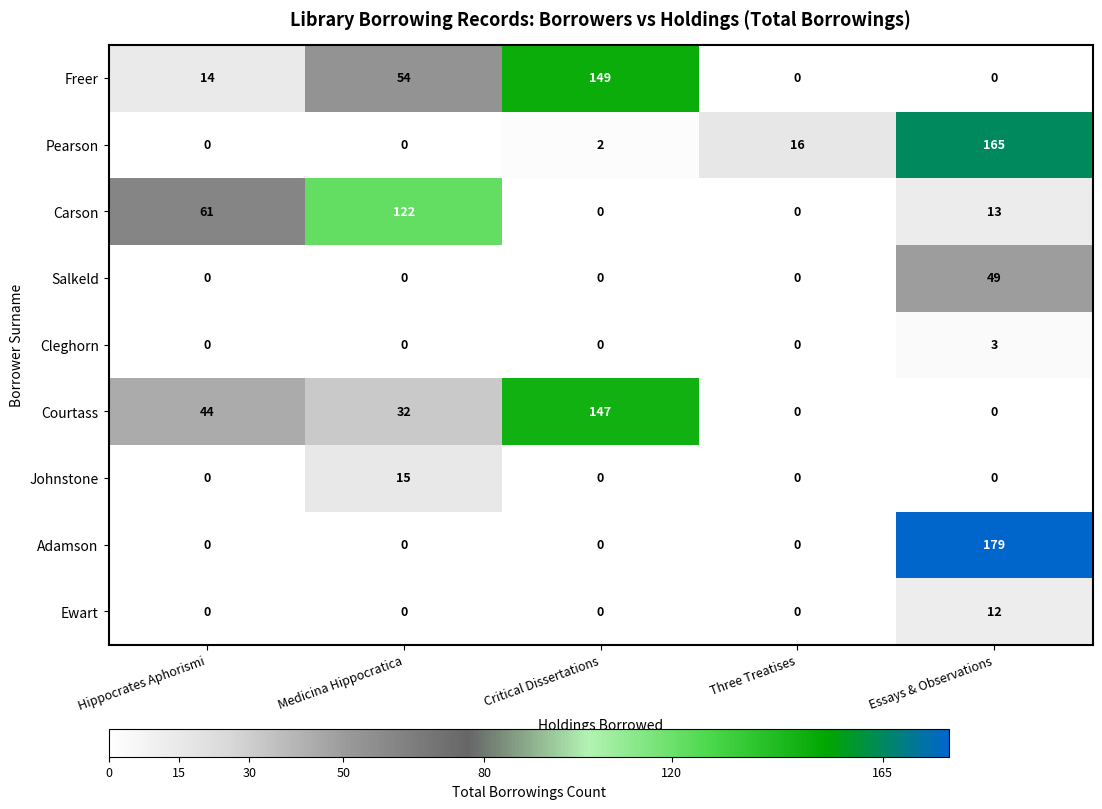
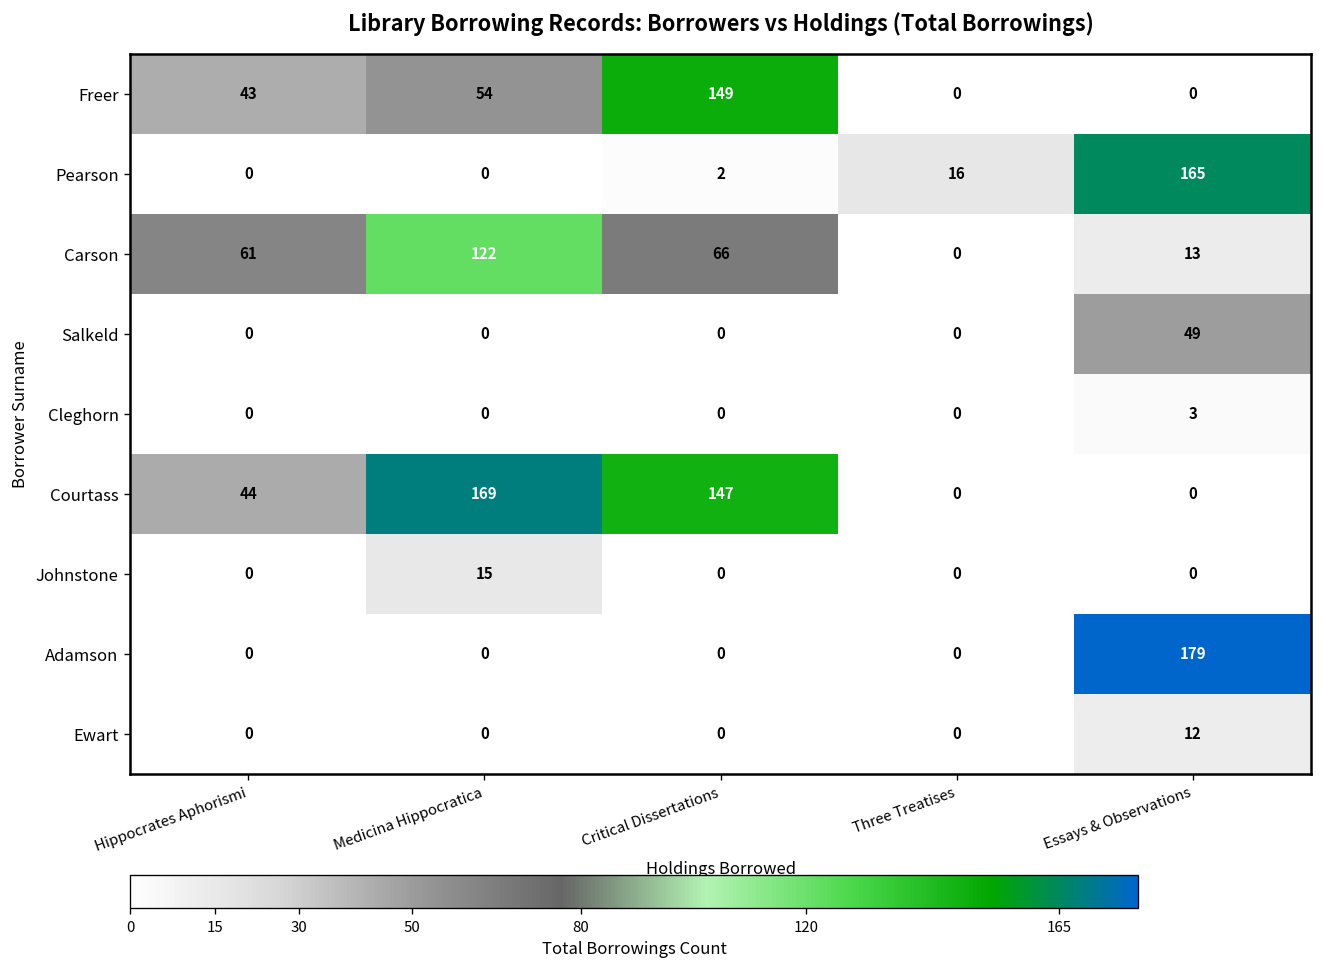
  {
    "Freer": {
-     "Hippocrates Aphorismi": 14,
+     "Hippocrates Aphorismi": 43,
      "Medicina Hippocratica": 54,
      "Critical Dissertations": 149,
      "Three Treatises": 0,
      "Essays & Observations": 0
    },
    "Pearson": {
      "Hippocrates Aphorismi": 0,
      "Medicina Hippocratica": 0,
      "Critical Dissertations": 2,
      "Three Treatises": 16,
      "Essays & Observations": 165
    },
    "Carson": {
      "Hippocrates Aphorismi": 61,
      "Medicina Hippocratica": 122,
-     "Critical Dissertations": 0,
+     "Critical Dissertations": 66,
      "Three Treatises": 0,
      "Essays & Observations": 13
    },
    "Salkeld": {
      "Hippocrates Aphorismi": 0,
      "Medicina Hippocratica": 0,
      "Critical Dissertations": 0,
      "Three Treatises": 0,
      "Essays & Observations": 49
    },
    "Cleghorn": {
      "Hippocrates Aphorismi": 0,
      "Medicina Hippocratica": 0,
      "Critical Dissertations": 0,
      "Three Treatises": 0,
      "Essays & Observations": 3
    },
    "Courtass": {
      "Hippocrates Aphorismi": 44,
-     "Medicina Hippocratica": 32,
+     "Medicina Hippocratica": 169,
      "Critical Dissertations": 147,
      "Three Treatises": 0,
      "Essays & Observations": 0
    },
    "Johnstone": {
      "Hippocrates Aphorismi": 0,
      "Medicina Hippocratica": 15,
      "Critical Dissertations": 0,
      "Three Treatises": 0,
      "Essays & Observations": 0
    },
    "Adamson": {
      "Hippocrates Aphorismi": 0,
      "Medicina Hippocratica": 0,
      "Critical Dissertations": 0,
      "Three Treatises": 0,
      "Essays & Observations": 179
    },
    "Ewart": {
      "Hippocrates Aphorismi": 0,
      "Medicina Hippocratica": 0,
      "Critical Dissertations": 0,
      "Three Treatises": 0,
      "Essays & Observations": 12
    }
  }
